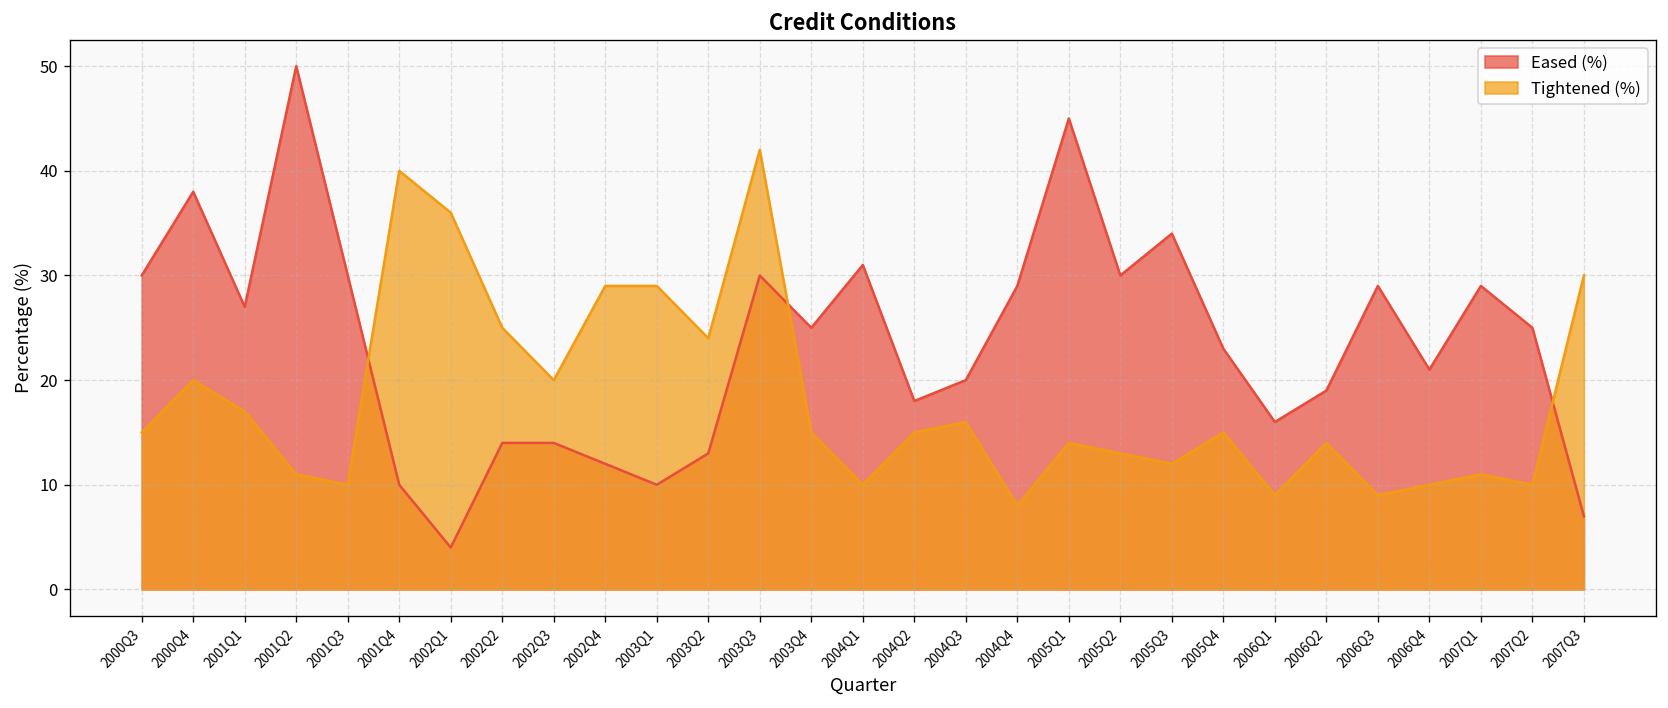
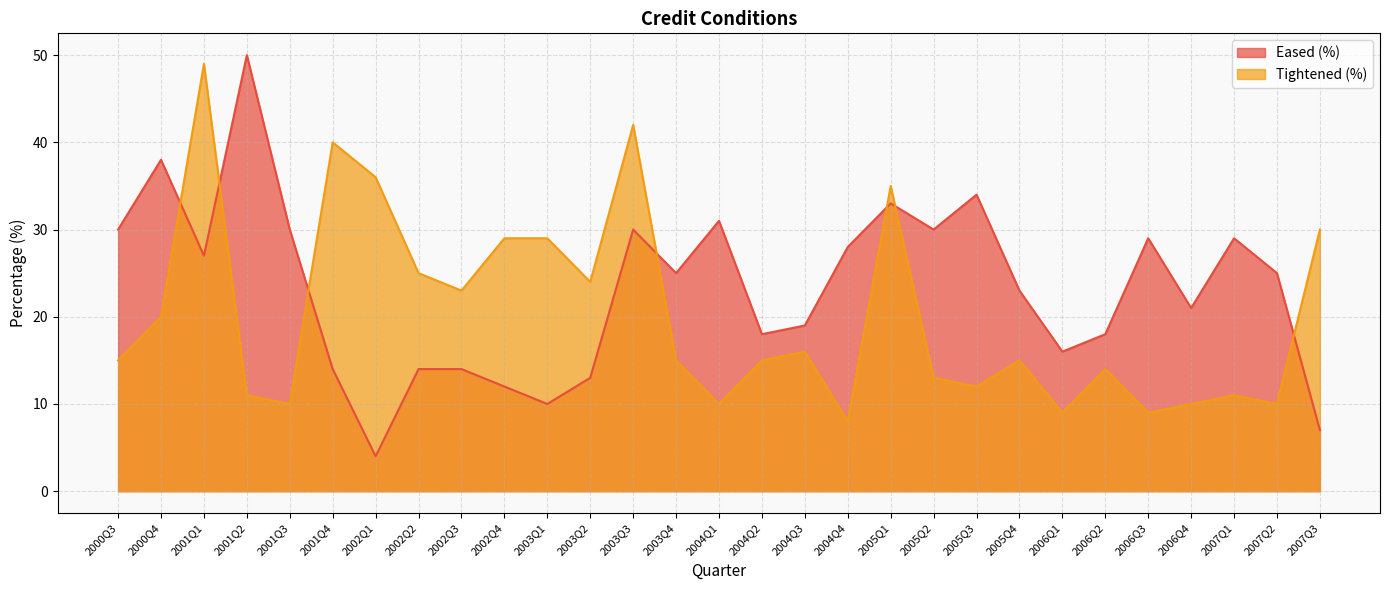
  {
    "Eased (%)": {
      "2000Q3": 30,
      "2000Q4": 38,
      "2001Q1": 27,
      "2001Q2": 50,
      "2001Q3": 30,
-     "2001Q4": 10,
+     "2001Q4": 14,
      "2002Q1": 4,
      "2002Q2": 14,
      "2002Q3": 14,
      "2002Q4": 12,
      "2003Q1": 10,
      "2003Q2": 13,
      "2003Q3": 30,
      "2003Q4": 25,
      "2004Q1": 31,
      "2004Q2": 18,
-     "2004Q3": 20,
-     "2004Q4": 29,
-     "2005Q1": 45,
+     "2004Q3": 19,
+     "2004Q4": 28,
+     "2005Q1": 33,
      "2005Q2": 30,
      "2005Q3": 34,
      "2005Q4": 23,
      "2006Q1": 16,
-     "2006Q2": 19,
+     "2006Q2": 18,
      "2006Q3": 29,
      "2006Q4": 21,
      "2007Q1": 29,
      "2007Q2": 25,
      "2007Q3": 7
    },
    "Tightened (%)": {
      "2000Q3": 15,
      "2000Q4": 20,
-     "2001Q1": 17,
+     "2001Q1": 49,
      "2001Q2": 11,
      "2001Q3": 10,
      "2001Q4": 40,
      "2002Q1": 36,
      "2002Q2": 25,
-     "2002Q3": 20,
+     "2002Q3": 23,
      "2002Q4": 29,
      "2003Q1": 29,
      "2003Q2": 24,
      "2003Q3": 42,
      "2003Q4": 15,
      "2004Q1": 10,
      "2004Q2": 15,
      "2004Q3": 16,
      "2004Q4": 8,
-     "2005Q1": 14,
+     "2005Q1": 35,
      "2005Q2": 13,
      "2005Q3": 12,
      "2005Q4": 15,
      "2006Q1": 9,
      "2006Q2": 14,
      "2006Q3": 9,
      "2006Q4": 10,
      "2007Q1": 11,
      "2007Q2": 10,
      "2007Q3": 30
    }
  }
